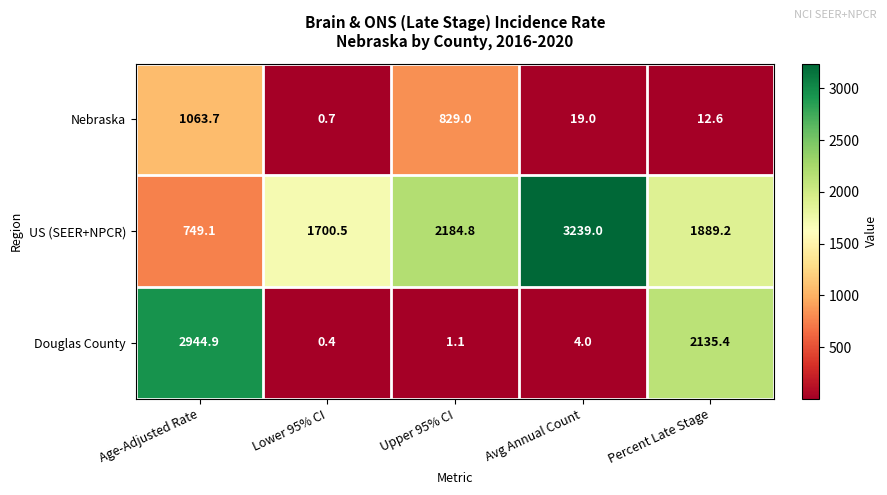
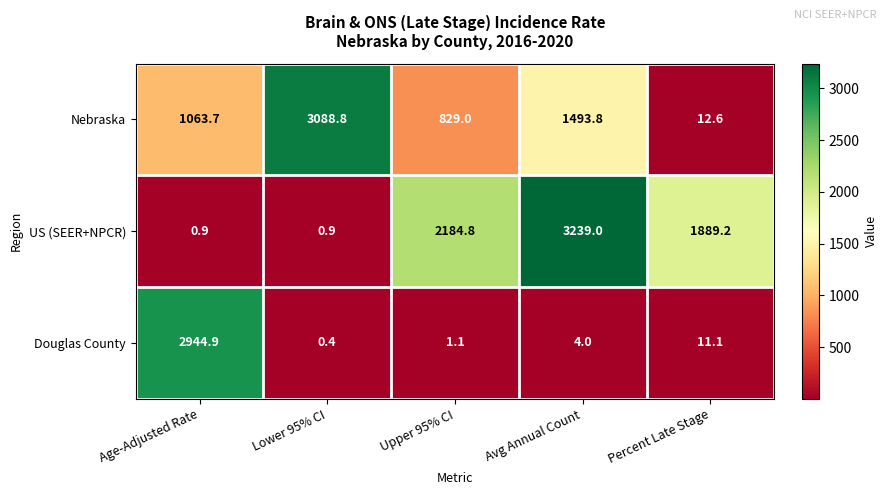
  {
    "Nebraska": {
      "Age-Adjusted Rate": 1063.7,
-     "Lower 95% CI": 0.7,
+     "Lower 95% CI": 3088.8,
      "Upper 95% CI": 829.0,
-     "Avg Annual Count": 19.0,
+     "Avg Annual Count": 1493.8,
      "Percent Late Stage": 12.6
    },
    "US (SEER+NPCR)": {
-     "Age-Adjusted Rate": 749.1,
-     "Lower 95% CI": 1700.5,
+     "Age-Adjusted Rate": 0.9,
+     "Lower 95% CI": 0.9,
      "Upper 95% CI": 2184.8,
      "Avg Annual Count": 3239.0,
      "Percent Late Stage": 1889.2
    },
    "Douglas County": {
      "Age-Adjusted Rate": 2944.9,
      "Lower 95% CI": 0.4,
      "Upper 95% CI": 1.1,
      "Avg Annual Count": 4.0,
-     "Percent Late Stage": 2135.4
+     "Percent Late Stage": 11.1
    }
  }
